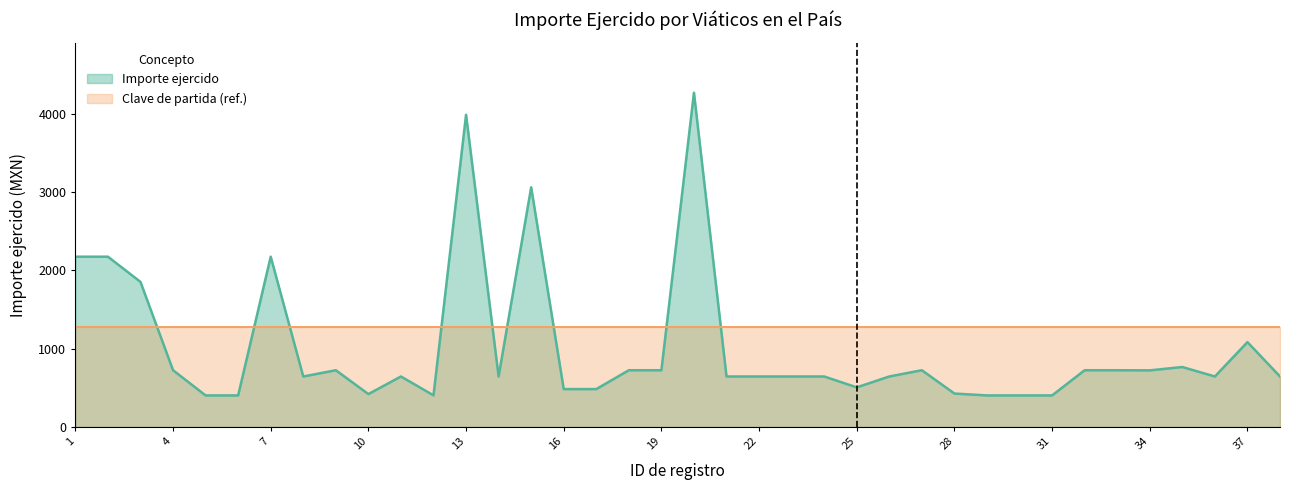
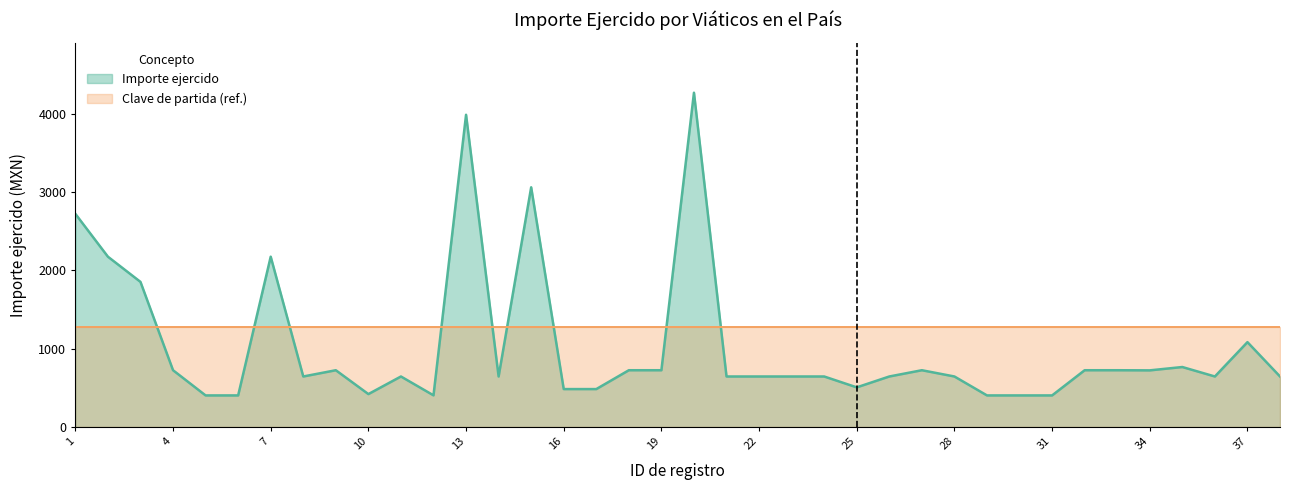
  {
    "Importe ejercido": {
-     "1": 2200,
+     "1": 2700,
      "4": 700,
      "7": 2200,
      "10": 400,
      "13": 4000,
      "16": 500,
      "19": 700,
      "22": 600,
      "25": 500,
-     "28": 400,
+     "28": 600,
      "31": 400,
      "34": 700,
      "37": 1100
    },
    "Clave de partida (ref.)": {
      "1": 1300,
      "4": 1300,
      "7": 1300,
      "10": 1300,
      "13": 1300,
      "16": 1300,
      "19": 1300,
      "22": 1300,
      "25": 1300,
      "28": 1300,
      "31": 1300,
      "34": 1300,
      "37": 1300
    }
  }
